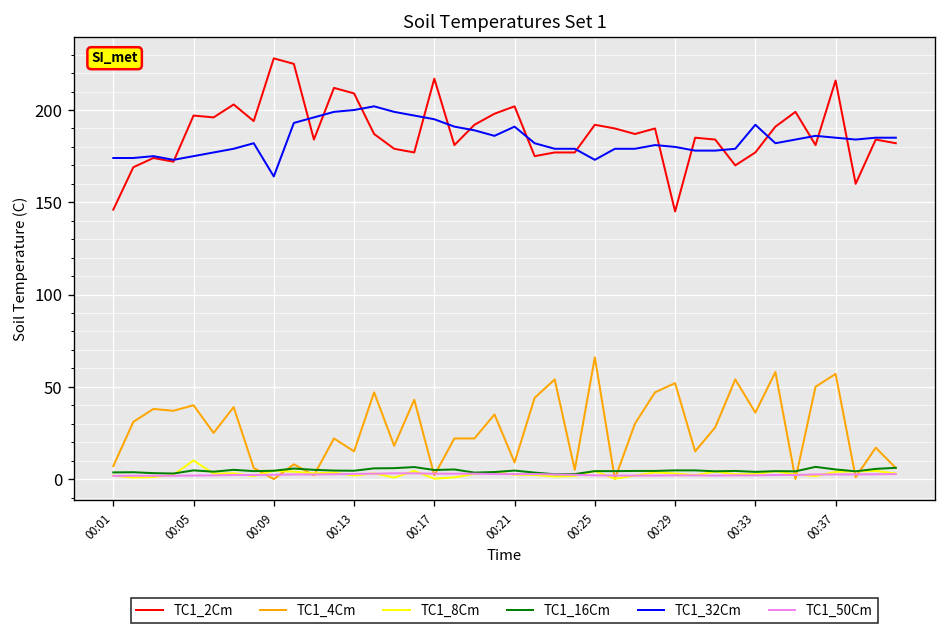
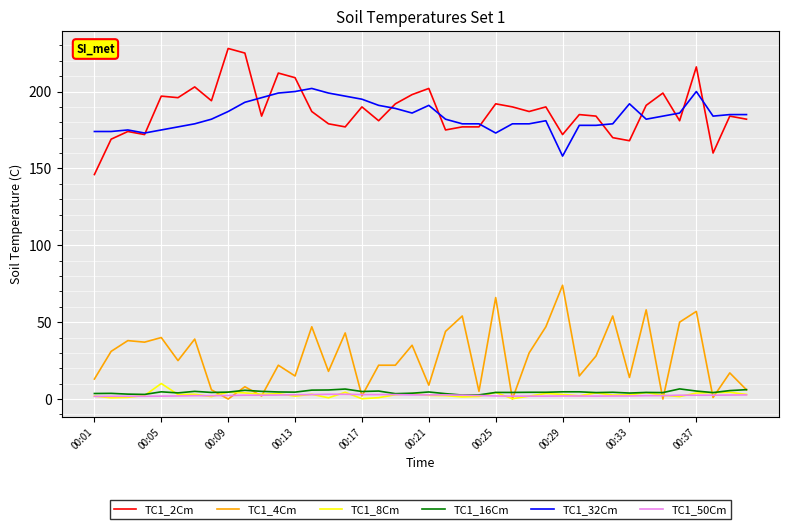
  {
    "TC1_2Cm": {
      "00:01": 146,
      "00:05": 197,
      "00:09": 228,
      "00:13": 209,
-     "00:17": 217,
+     "00:17": 190,
      "00:21": 202,
      "00:25": 192,
-     "00:29": 145,
-     "00:33": 177,
+     "00:29": 172,
+     "00:33": 168,
      "00:37": 216
    },
    "TC1_4Cm": {
-     "00:01": 7,
+     "00:01": 13,
      "00:05": 40,
      "00:09": 0,
      "00:13": 15,
      "00:21": 9,
      "00:25": 66,
-     "00:29": 52,
-     "00:33": 36,
+     "00:29": 74,
+     "00:33": 14,
      "00:37": 57
    },
    "TC1_8Cm": {
      "00:05": 10,
      "00:17": 0
    },
    "TC1_16Cm": {
      "00:01": 4,
      "00:05": 5,
      "00:13": 5,
      "00:17": 5,
      "00:21": 5,
      "00:29": 5
    },
    "TC1_32Cm": {
      "00:01": 174,
      "00:05": 175,
-     "00:09": 164,
+     "00:09": 187,
      "00:13": 200,
      "00:17": 195,
      "00:21": 191,
      "00:25": 173,
-     "00:29": 180,
+     "00:29": 158,
      "00:33": 192,
-     "00:37": 185
+     "00:37": 200
    },
    "TC1_50Cm": {
      "00:05": 2,
      "00:09": 2,
      "00:25": 2
    }
  }
